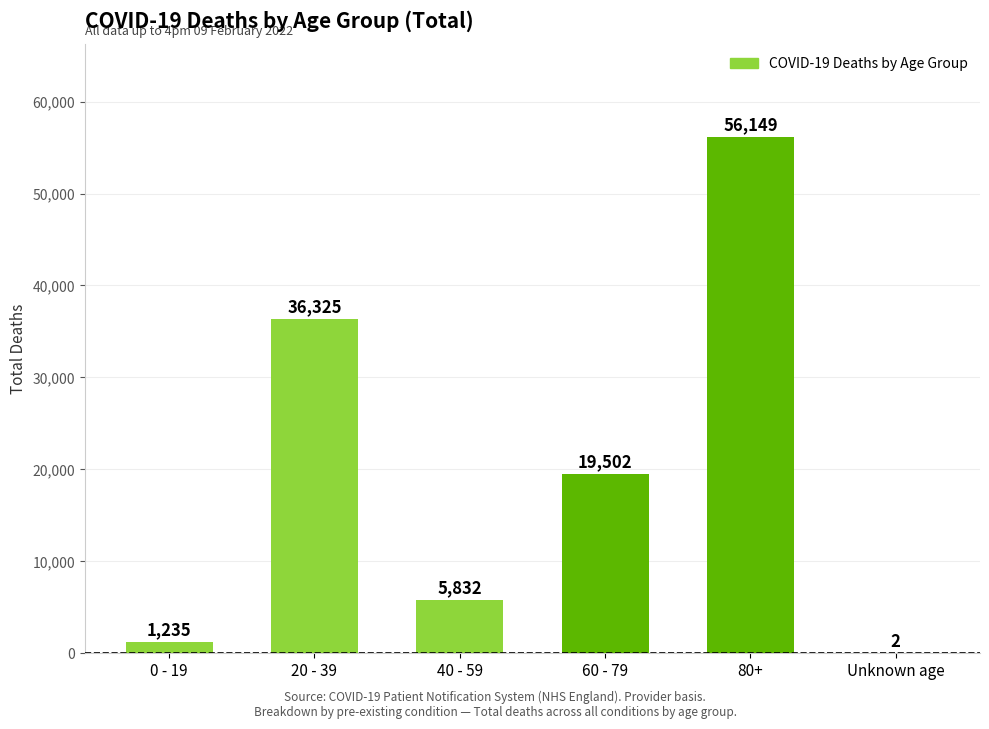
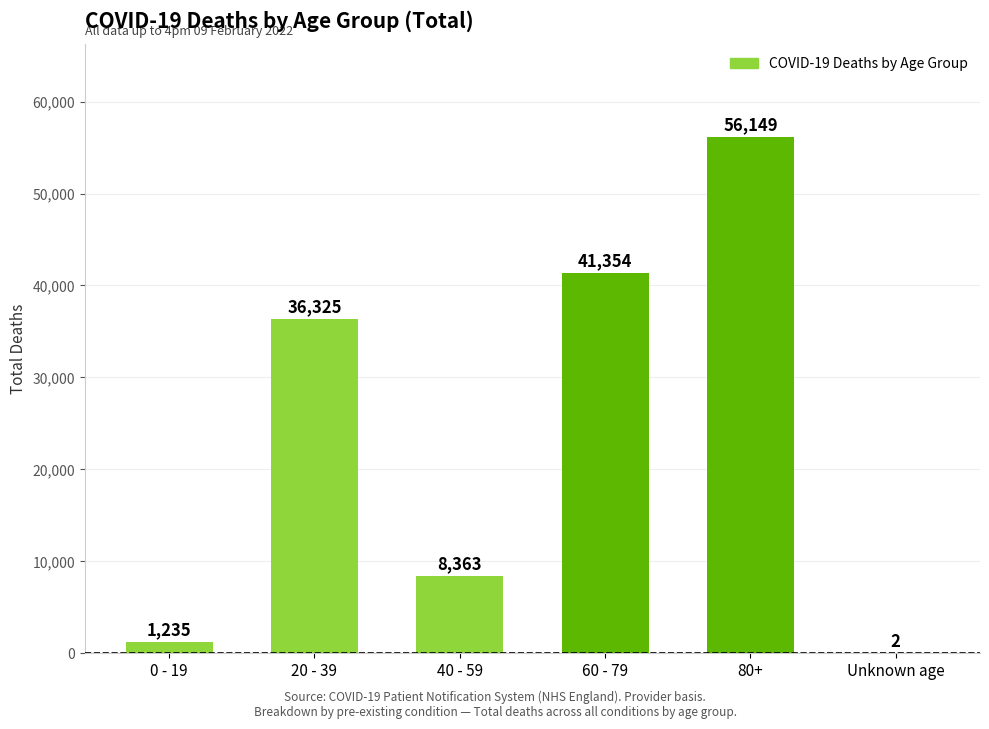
  {
    "0 - 19": "1,235",
    "20 - 39": "36,325",
-   "40 - 59": "5,832",
-   "60 - 79": "19,502",
+   "40 - 59": "8,363",
+   "60 - 79": "41,354",
    "80+": "56,149",
    "Unknown age": "2"
  }
